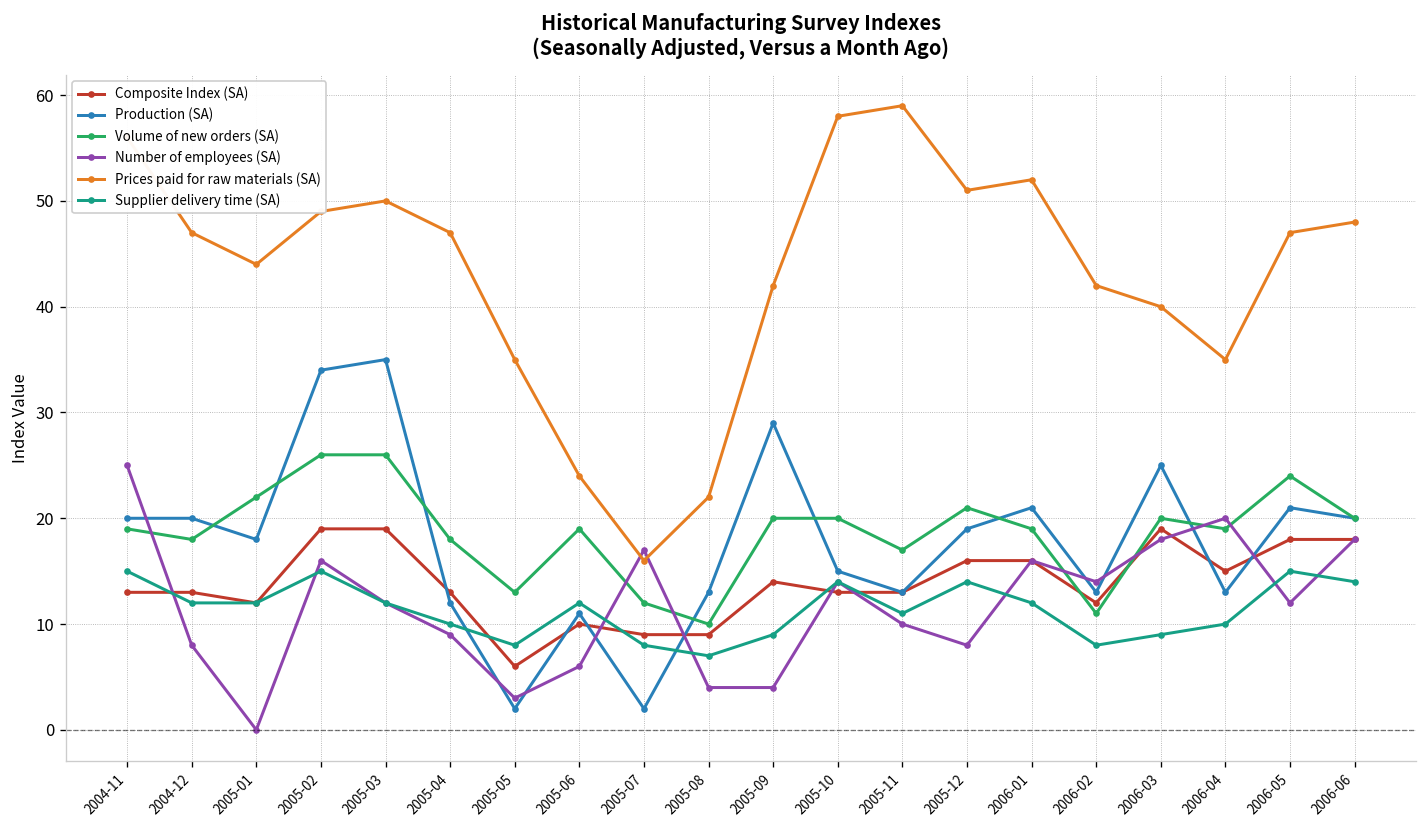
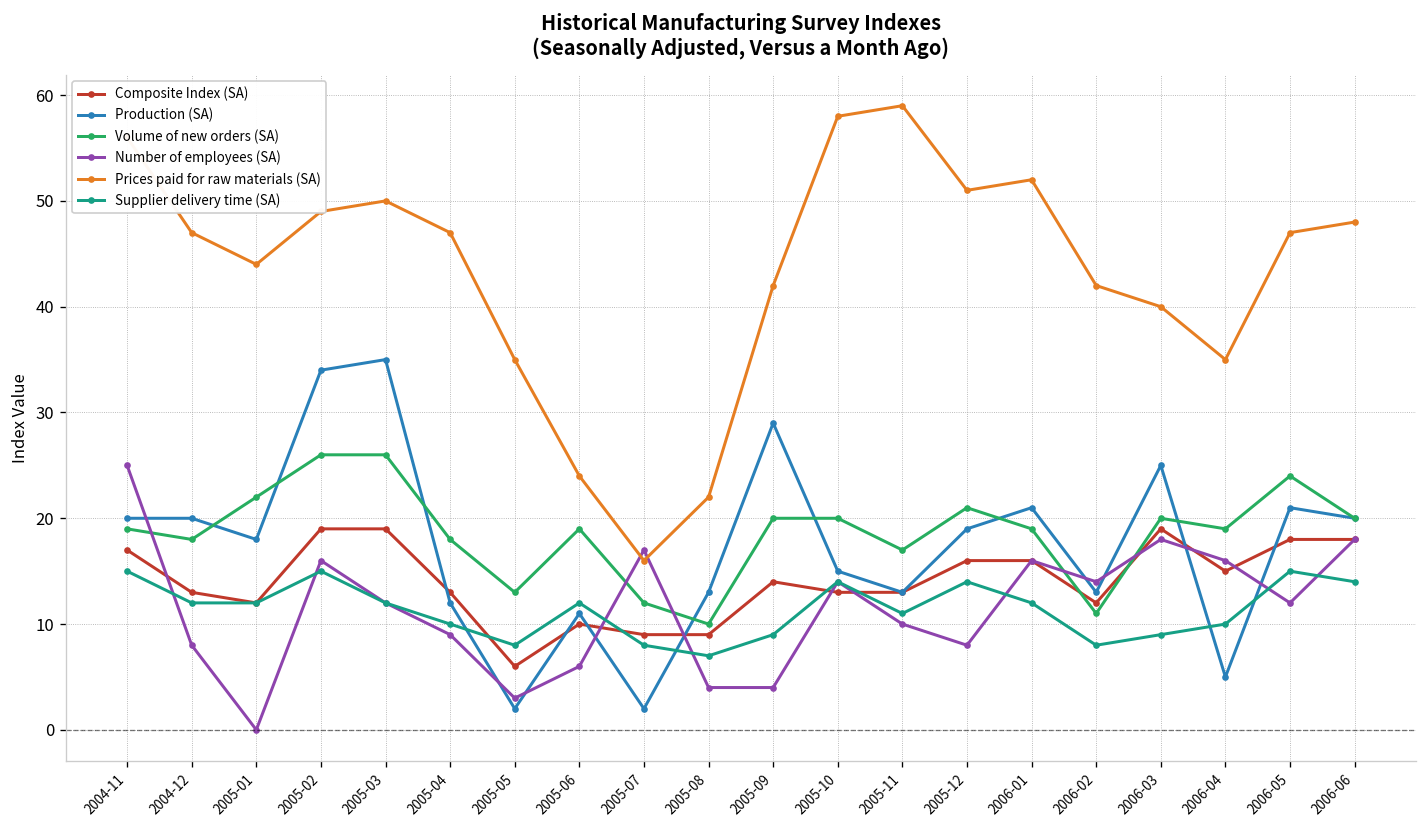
  {
    "Composite Index (SA)": {
-     "2004-11": 13,
+     "2004-11": 17,
      "2004-12": 13,
      "2005-02": 19,
      "2005-03": 19,
      "2005-04": 13,
      "2005-05": 6,
      "2005-06": 10,
      "2005-07": 9,
      "2005-08": 9,
      "2005-09": 14,
      "2005-10": 13,
      "2005-12": 16,
      "2006-02": 12,
      "2006-03": 19,
      "2006-04": 15,
      "2006-05": 18
    },
    "Production (SA)": {
      "2004-11": 20,
      "2004-12": 20,
      "2005-01": 18,
      "2005-02": 34,
      "2005-03": 35,
      "2005-04": 12,
      "2005-05": 2,
      "2005-06": 11,
      "2005-07": 2,
      "2005-08": 13,
      "2005-09": 29,
      "2005-10": 15,
      "2005-12": 19,
      "2006-01": 21,
      "2006-02": 13,
      "2006-03": 25,
-     "2006-04": 13,
+     "2006-04": 5,
      "2006-05": 21
    },
    "Number of employees (SA)": {
      "2004-11": 25,
      "2004-12": 8,
      "2005-01": 0,
      "2005-02": 16,
      "2005-04": 9,
      "2005-05": 3,
      "2005-06": 6,
      "2005-07": 17,
      "2005-08": 4,
      "2005-09": 4,
      "2005-11": 10,
      "2005-12": 8,
      "2006-02": 14,
      "2006-03": 18,
-     "2006-04": 20,
+     "2006-04": 16,
      "2006-05": 12
    },
    "Prices paid for raw materials (SA)": {
      "2004-12": 47,
      "2005-01": 44,
      "2005-02": 49,
      "2005-03": 50,
      "2005-04": 47,
      "2005-05": 35,
      "2005-06": 24,
      "2005-07": 16,
      "2005-08": 22,
      "2005-09": 42,
      "2005-10": 58,
      "2005-11": 59,
      "2005-12": 51,
      "2006-01": 52,
      "2006-02": 42,
      "2006-03": 40,
      "2006-04": 35,
      "2006-05": 47,
      "2006-06": 48
    }
  }
